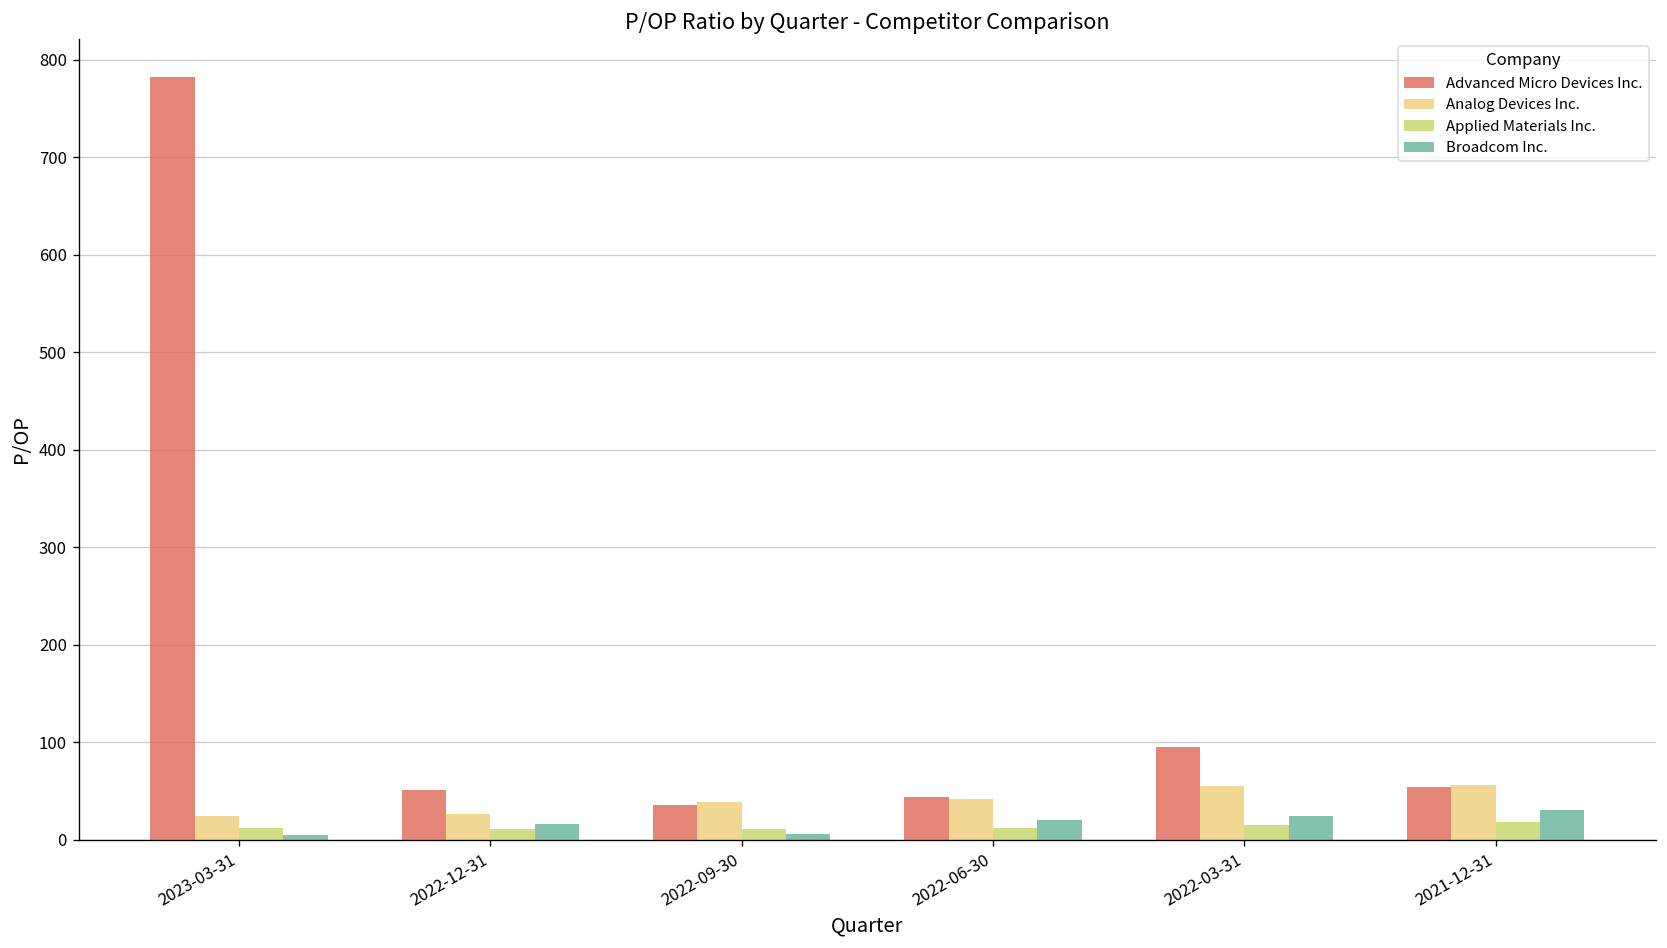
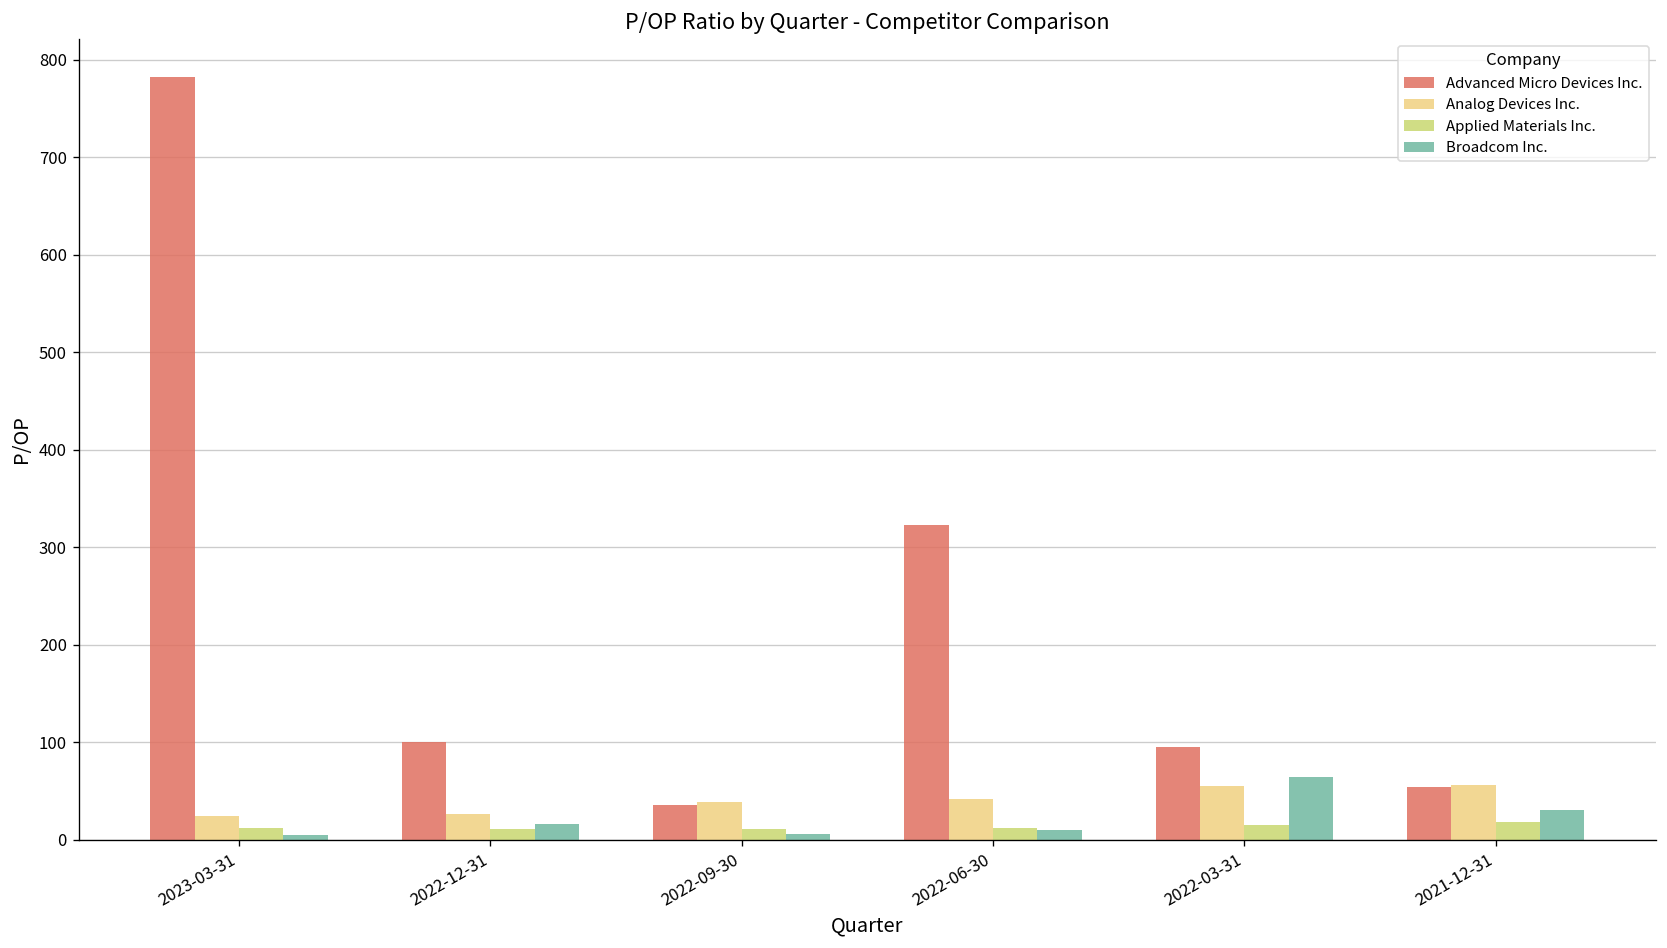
  {
    "Advanced Micro Devices Inc.": {
      "2023-03-31": 780,
-     "2022-12-31": 50,
+     "2022-12-31": 100,
      "2022-09-30": 40,
-     "2022-06-30": 40,
+     "2022-06-30": 320,
      "2022-03-31": 100,
      "2021-12-31": 50
    },
    "Broadcom Inc.": {
      "2023-03-31": 10,
      "2022-12-31": 20,
      "2022-09-30": 10,
-     "2022-06-30": 20,
-     "2022-03-31": 20,
+     "2022-06-30": 10,
+     "2022-03-31": 60,
      "2021-12-31": 30
    }
  }
